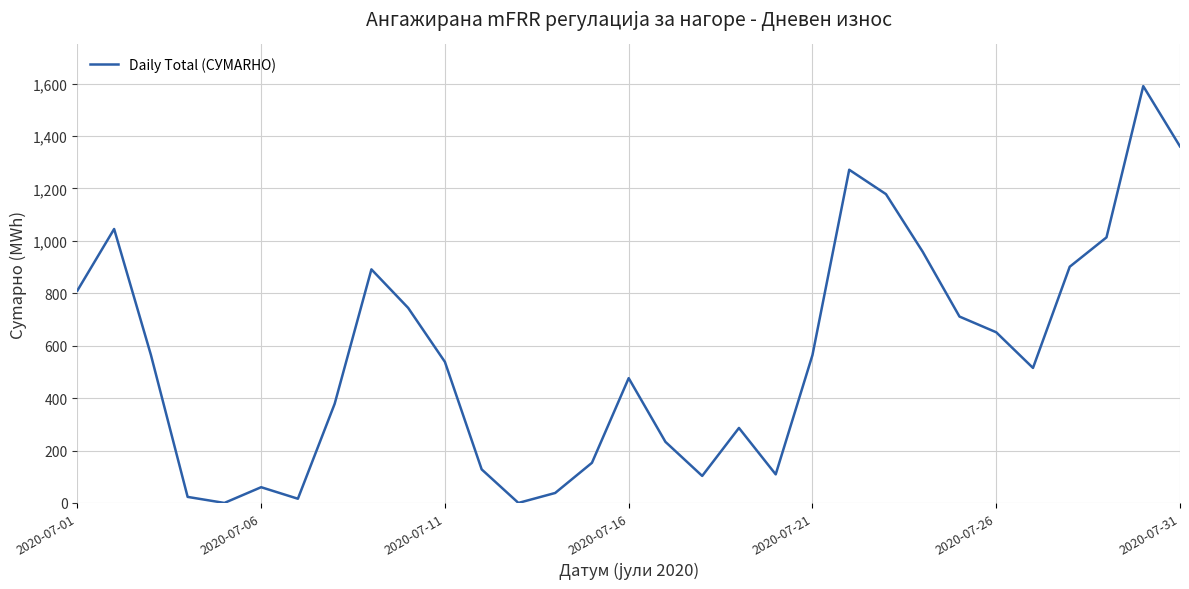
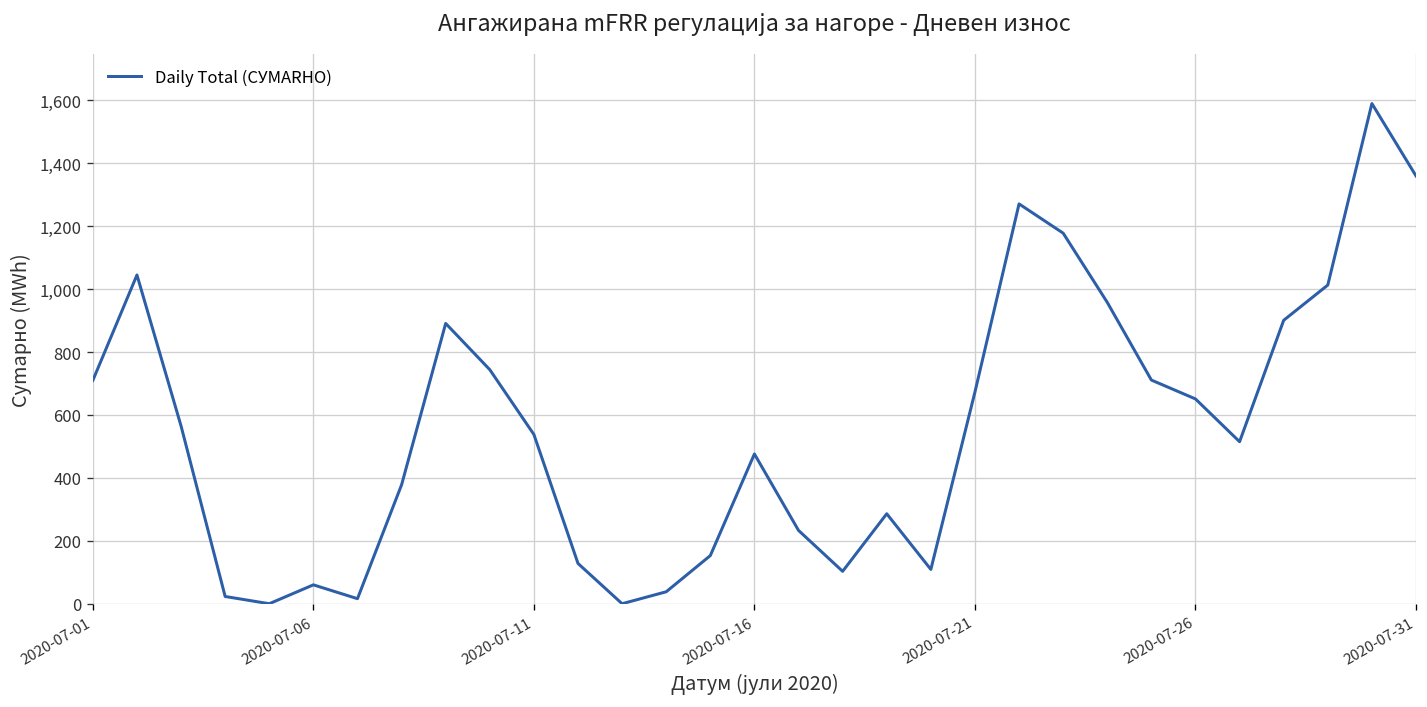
  {
-   "2020-07-01": "810",
+   "2020-07-01": "710",
    "2020-07-06": "60",
    "2020-07-11": "540",
    "2020-07-16": "480",
-   "2020-07-21": "560",
+   "2020-07-21": "670",
    "2020-07-26": "650",
    "2020-07-31": "1,360"
  }
